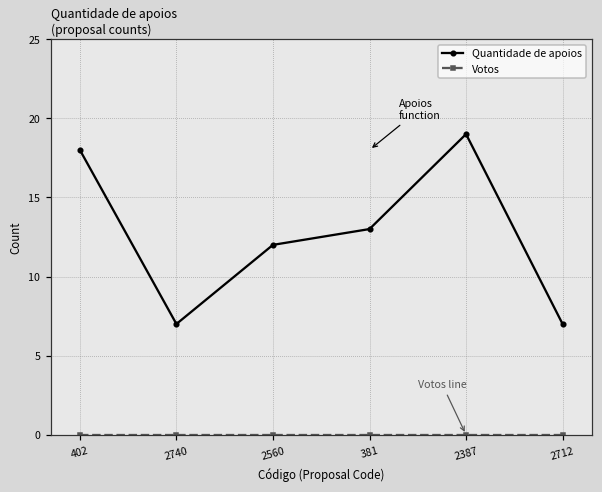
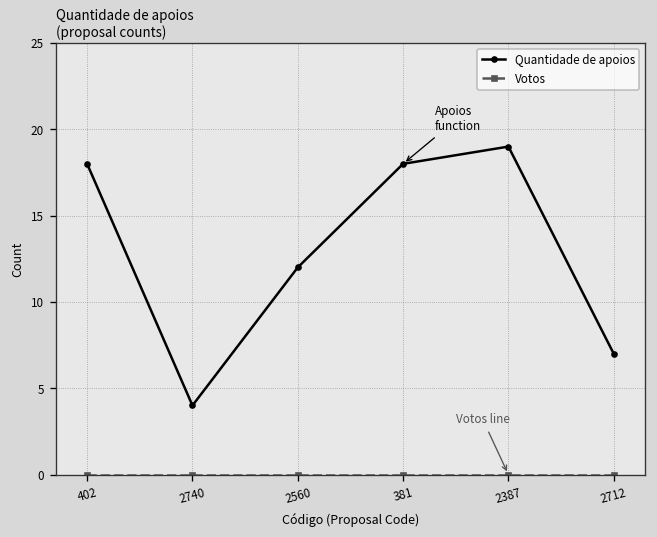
  {
    "Quantidade de apoios": {
      "402": 18,
-     "2740": 7,
+     "2740": 4,
      "2560": 12,
-     "381": 13,
+     "381": 18,
      "2387": 19,
      "2712": 7
    },
    "Votos": {
      "402": 0,
      "2740": 0,
      "2560": 0,
      "381": 0,
      "2387": 0,
      "2712": 0
    }
  }
